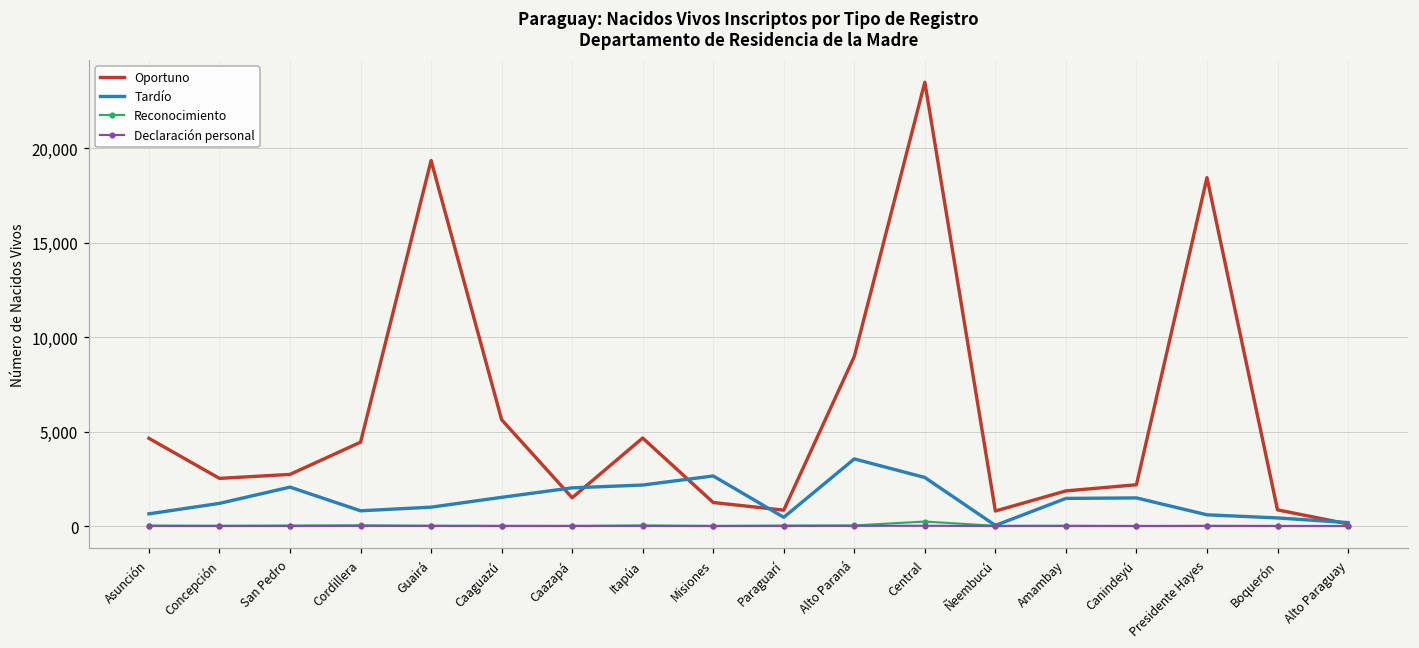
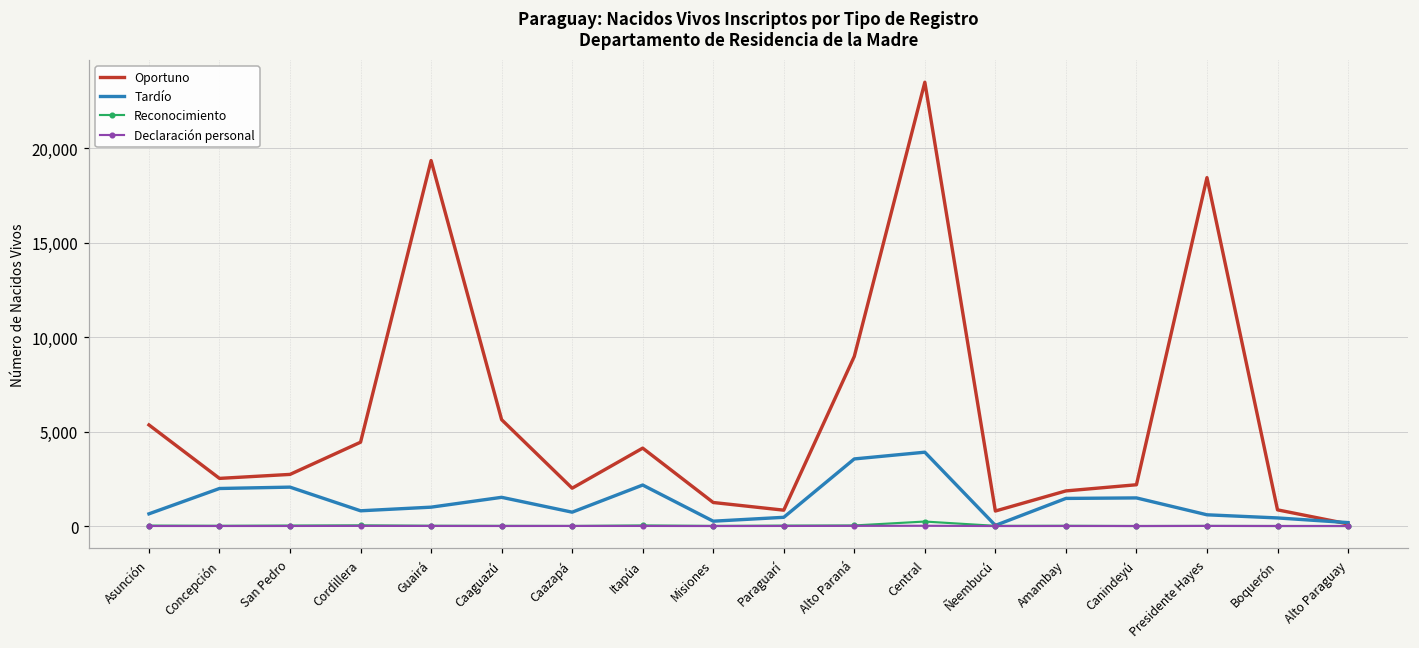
  {
    "Oportuno": {
-     "Asunción": "4,600",
+     "Asunción": "5,400",
      "Concepción": "2,500",
      "San Pedro": "2,700",
      "Cordillera": "4,400",
      "Guairá": "19,300",
      "Caaguazú": "5,600",
-     "Caazapá": "1,500",
-     "Itapúa": "4,700",
+     "Caazapá": "2,000",
+     "Itapúa": "4,100",
      "Misiones": "1,200",
      "Paraguarí": "800",
      "Alto Paraná": "9,000",
      "Central": "23,500",
      "Ñeembucú": "800",
      "Amambay": "1,900",
      "Canindeyú": "2,200",
      "Presidente Hayes": "18,400",
      "Boquerón": "900"
    },
    "Tardío": {
      "Asunción": "600",
-     "Concepción": "1,200",
+     "Concepción": "2,000",
      "San Pedro": "2,100",
      "Cordillera": "800",
      "Guairá": "1,000",
      "Caaguazú": "1,500",
-     "Caazapá": "2,000",
+     "Caazapá": "700",
      "Itapúa": "2,200",
-     "Misiones": "2,700",
+     "Misiones": "300",
      "Paraguarí": "500",
      "Alto Paraná": "3,600",
-     "Central": "2,600",
+     "Central": "3,900",
      "Amambay": "1,500",
      "Canindeyú": "1,500",
      "Presidente Hayes": "600",
      "Boquerón": "400"
    },
    "Reconocimiento": {
      "Central": "200"
    },
    "Declaración personal": {
      "Central": "0"
    }
  }
